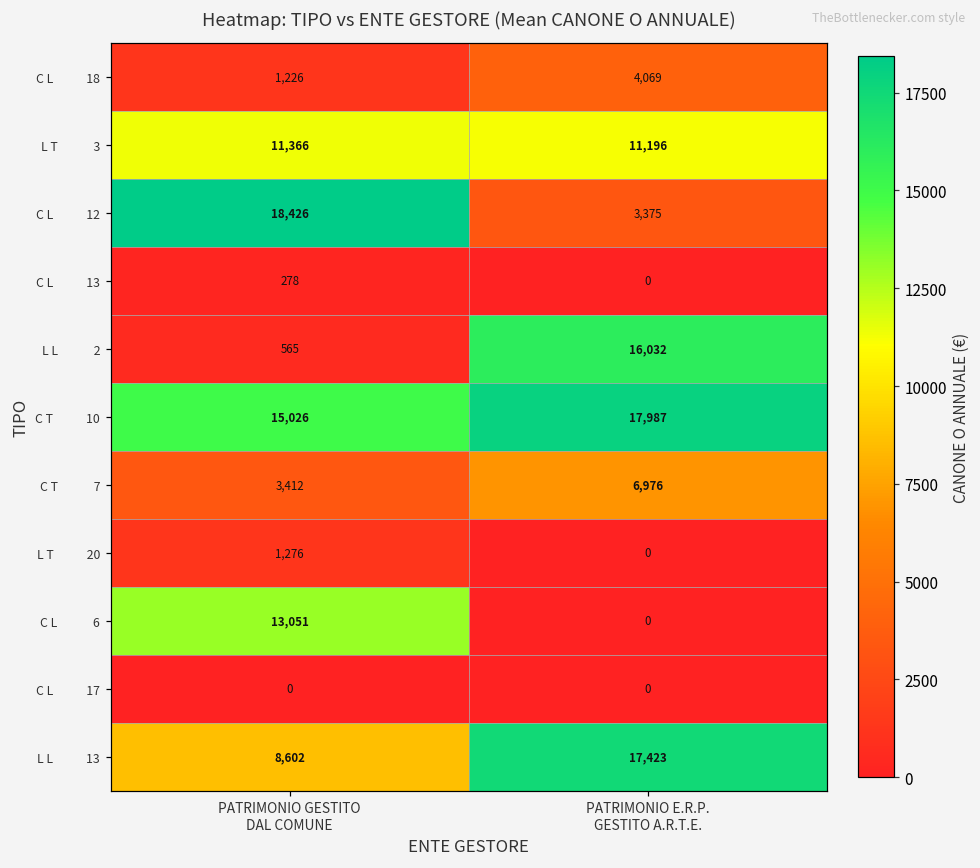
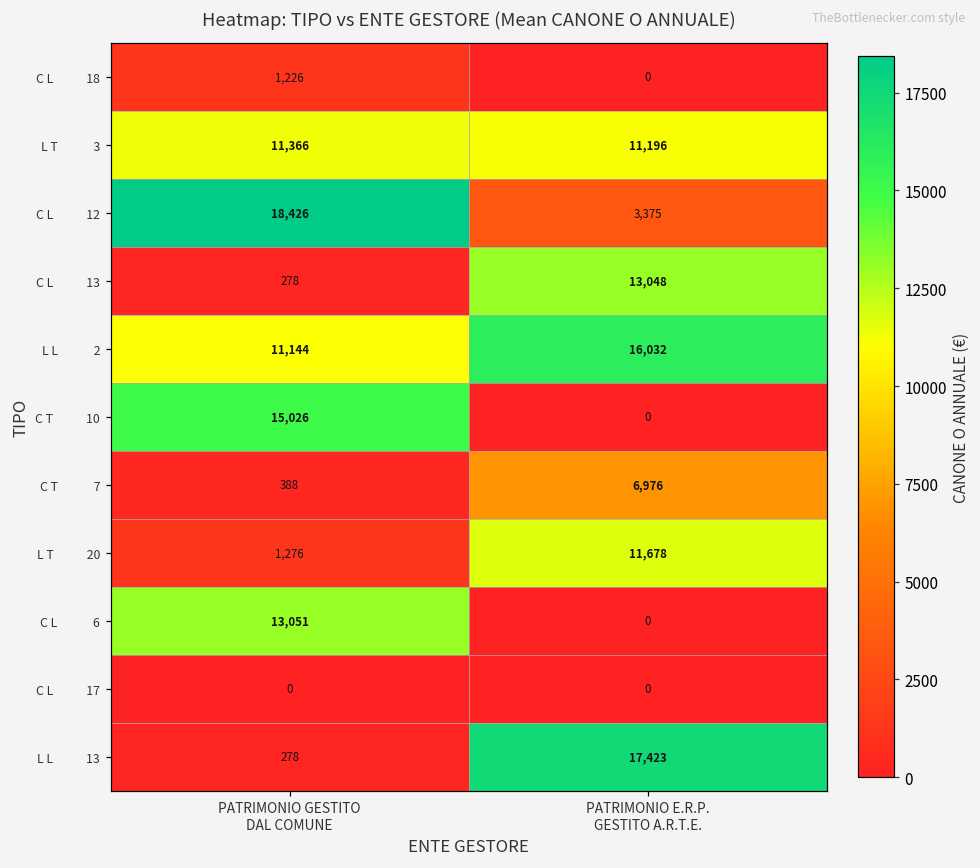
  {
    "C L 18": {
      "PATRIMONIO GESTITO DAL COMUNE": "1,226",
-     "PATRIMONIO E.R.P. GESTITO A.R.T.E.": "4,069"
+     "PATRIMONIO E.R.P. GESTITO A.R.T.E.": "0"
    },
    "L T 3": {
      "PATRIMONIO GESTITO DAL COMUNE": "11,366",
      "PATRIMONIO E.R.P. GESTITO A.R.T.E.": "11,196"
    },
    "C L 12": {
      "PATRIMONIO GESTITO DAL COMUNE": "18,426",
      "PATRIMONIO E.R.P. GESTITO A.R.T.E.": "3,375"
    },
    "C L 13": {
      "PATRIMONIO GESTITO DAL COMUNE": "278",
-     "PATRIMONIO E.R.P. GESTITO A.R.T.E.": "0"
+     "PATRIMONIO E.R.P. GESTITO A.R.T.E.": "13,048"
    },
    "L L 2": {
-     "PATRIMONIO GESTITO DAL COMUNE": "565",
+     "PATRIMONIO GESTITO DAL COMUNE": "11,144",
      "PATRIMONIO E.R.P. GESTITO A.R.T.E.": "16,032"
    },
    "C T 10": {
      "PATRIMONIO GESTITO DAL COMUNE": "15,026",
-     "PATRIMONIO E.R.P. GESTITO A.R.T.E.": "17,987"
+     "PATRIMONIO E.R.P. GESTITO A.R.T.E.": "0"
    },
    "C T 7": {
-     "PATRIMONIO GESTITO DAL COMUNE": "3,412",
+     "PATRIMONIO GESTITO DAL COMUNE": "388",
      "PATRIMONIO E.R.P. GESTITO A.R.T.E.": "6,976"
    },
    "L T 20": {
      "PATRIMONIO GESTITO DAL COMUNE": "1,276",
-     "PATRIMONIO E.R.P. GESTITO A.R.T.E.": "0"
+     "PATRIMONIO E.R.P. GESTITO A.R.T.E.": "11,678"
    },
    "C L 6": {
      "PATRIMONIO GESTITO DAL COMUNE": "13,051",
      "PATRIMONIO E.R.P. GESTITO A.R.T.E.": "0"
    },
    "C L 17": {
      "PATRIMONIO GESTITO DAL COMUNE": "0",
      "PATRIMONIO E.R.P. GESTITO A.R.T.E.": "0"
    },
    "L L 13": {
-     "PATRIMONIO GESTITO DAL COMUNE": "8,602",
+     "PATRIMONIO GESTITO DAL COMUNE": "278",
      "PATRIMONIO E.R.P. GESTITO A.R.T.E.": "17,423"
    }
  }
